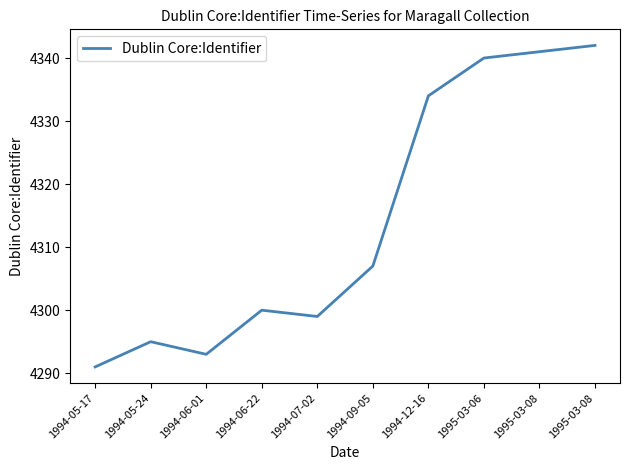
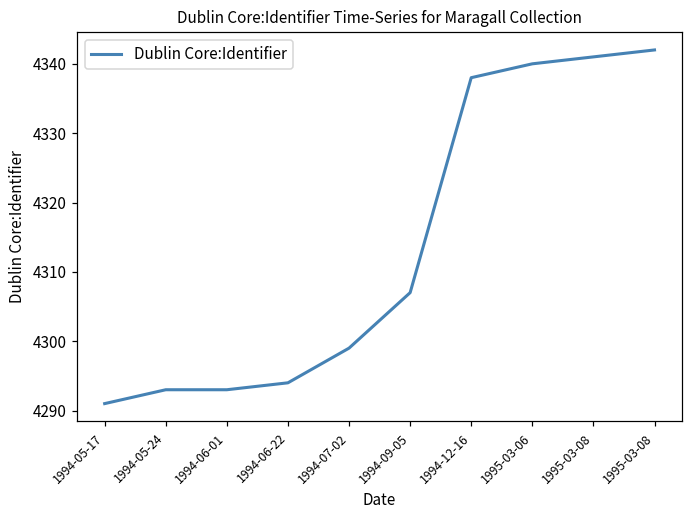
  {
    "1994-05-17": 4291,
-   "1994-05-24": 4295,
+   "1994-05-24": 4293,
    "1994-06-01": 4293,
-   "1994-06-22": 4300,
+   "1994-06-22": 4294,
    "1994-07-02": 4299,
    "1994-09-05": 4307,
-   "1994-12-16": 4334,
+   "1994-12-16": 4338,
    "1995-03-06": 4340
  }
